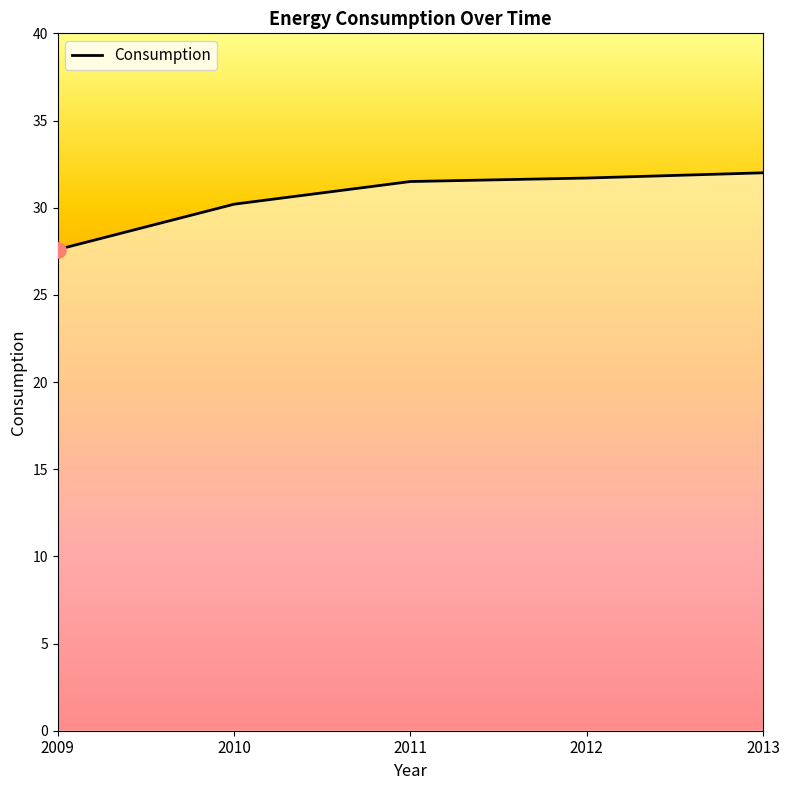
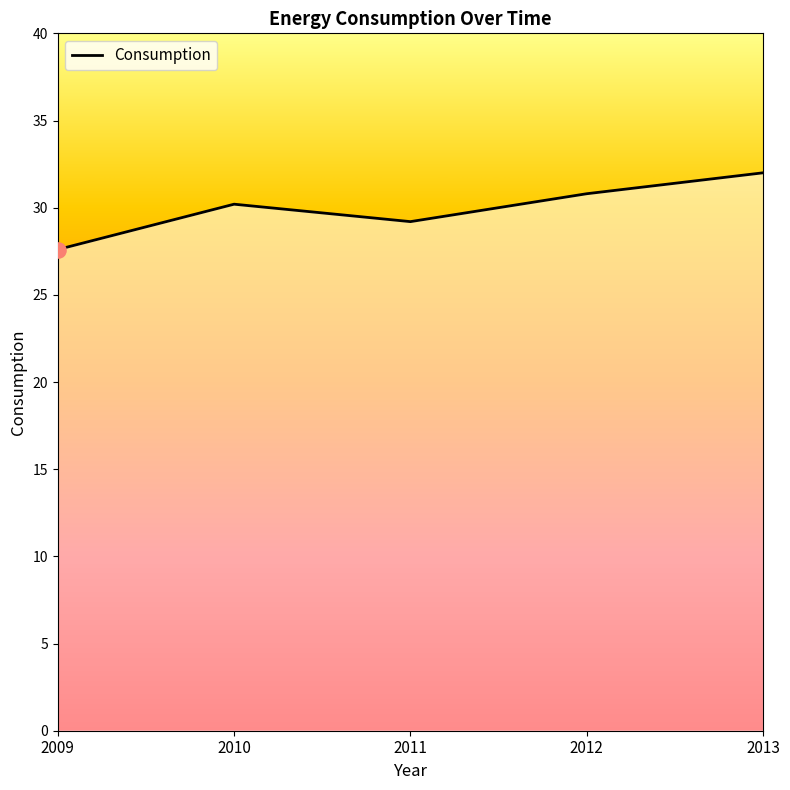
  {
    "Consumption": {
      "2010": 30.2,
-     "2011": 31.5,
-     "2012": 31.7,
+     "2011": 29.2,
+     "2012": 30.8,
      "2013": 32.0
    }
  }
